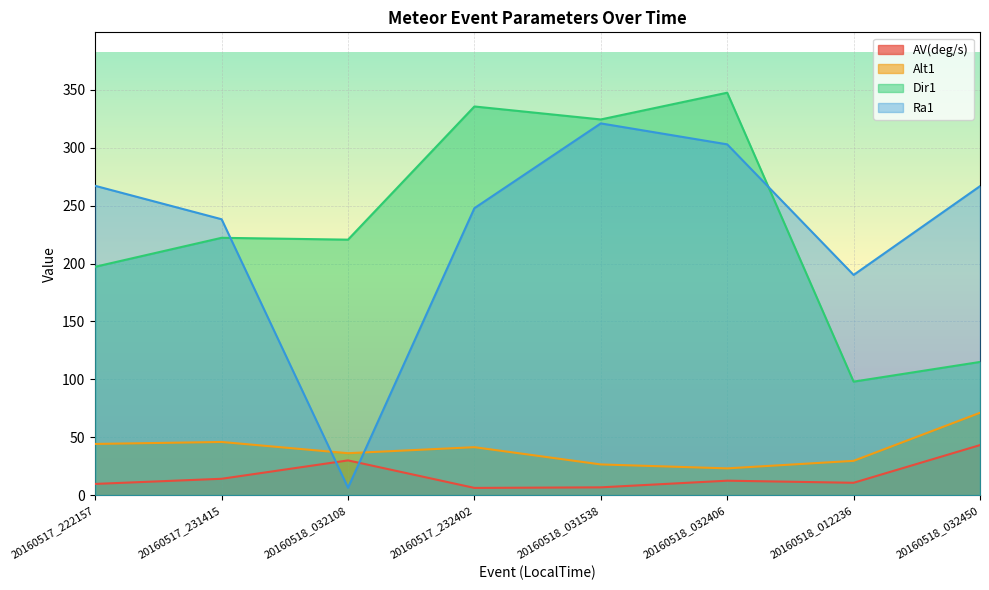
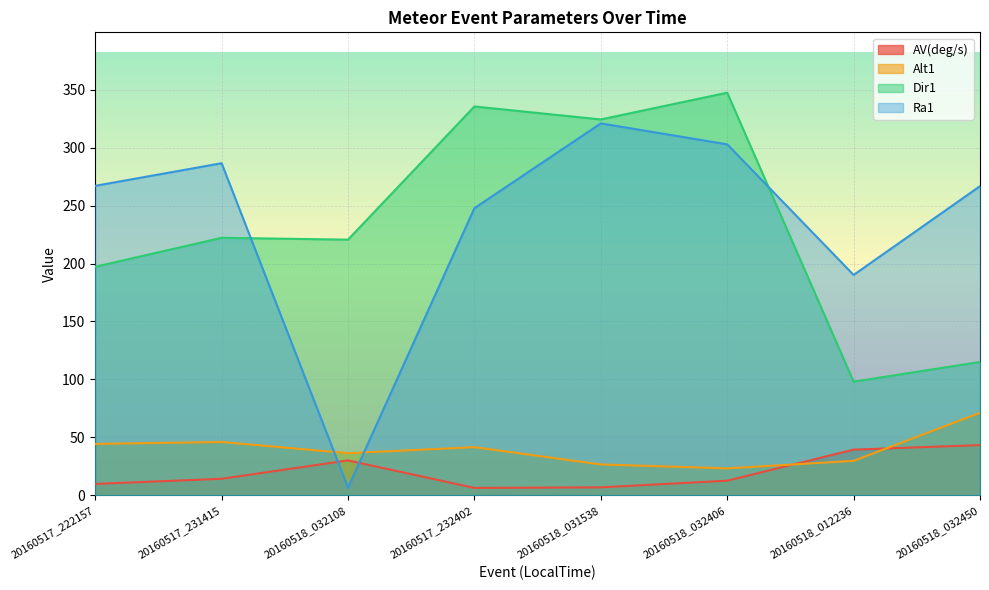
  {
    "AV(deg/s)": {
      "20160517_222157": 10,
      "20160517_231415": 14,
      "20160518_032108": 30,
      "20160517_232402": 6,
      "20160518_031538": 7,
      "20160518_032406": 12,
-     "20160518_012236": 11,
+     "20160518_012236": 39,
      "20160518_032450": 43
    },
    "Alt1": {
      "20160517_222157": 44,
      "20160517_231415": 46,
      "20160518_032108": 36,
      "20160517_232402": 41,
      "20160518_031538": 27,
      "20160518_032406": 23,
      "20160518_012236": 30,
      "20160518_032450": 71
    },
    "Dir1": {
      "20160517_222157": 197,
      "20160517_231415": 222,
      "20160518_032108": 221,
      "20160517_232402": 336,
      "20160518_031538": 324,
      "20160518_032406": 348,
      "20160518_012236": 98,
      "20160518_032450": 115
    },
    "Ra1": {
      "20160517_222157": 267,
-     "20160517_231415": 238,
+     "20160517_231415": 287,
      "20160518_032108": 6,
      "20160517_232402": 248,
      "20160518_031538": 321,
      "20160518_032406": 303,
      "20160518_012236": 190,
      "20160518_032450": 267
    }
  }
